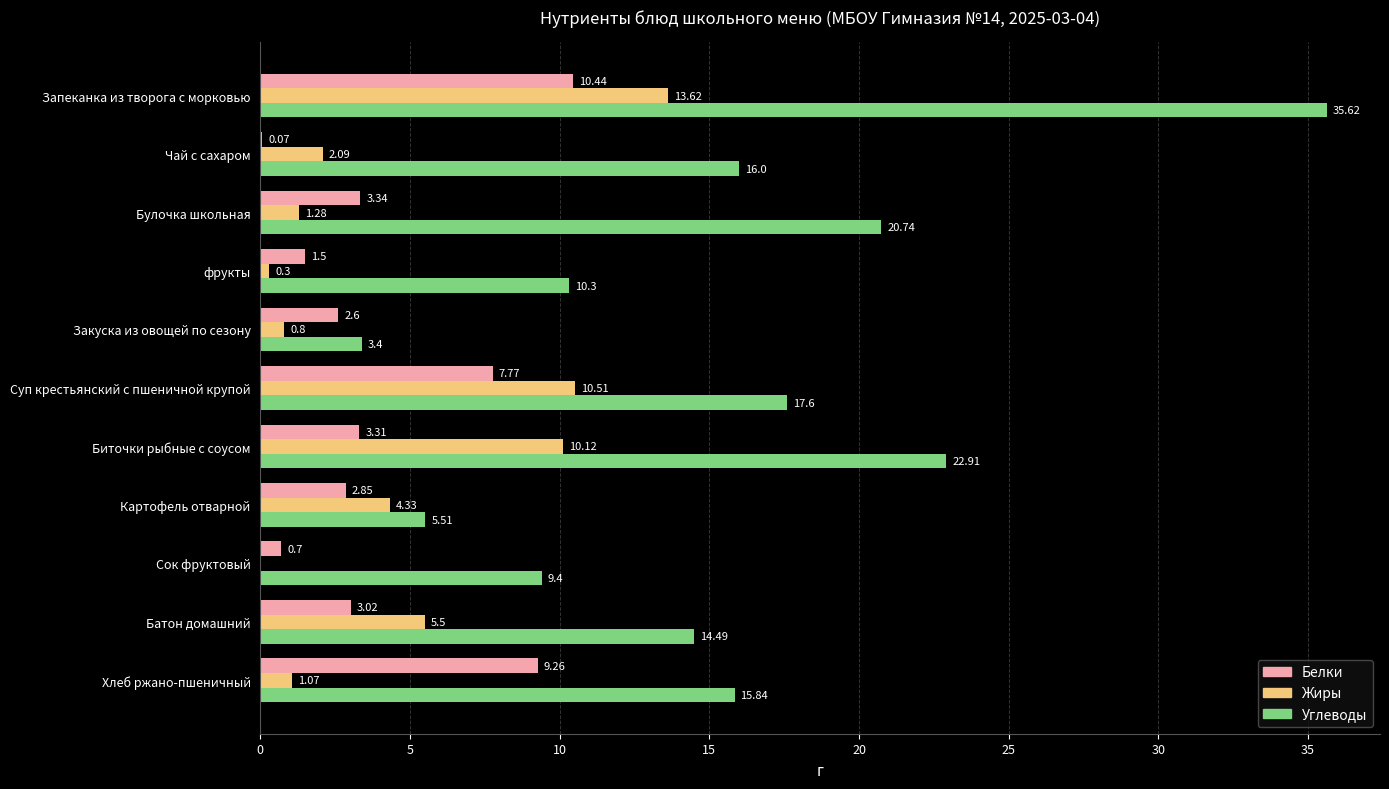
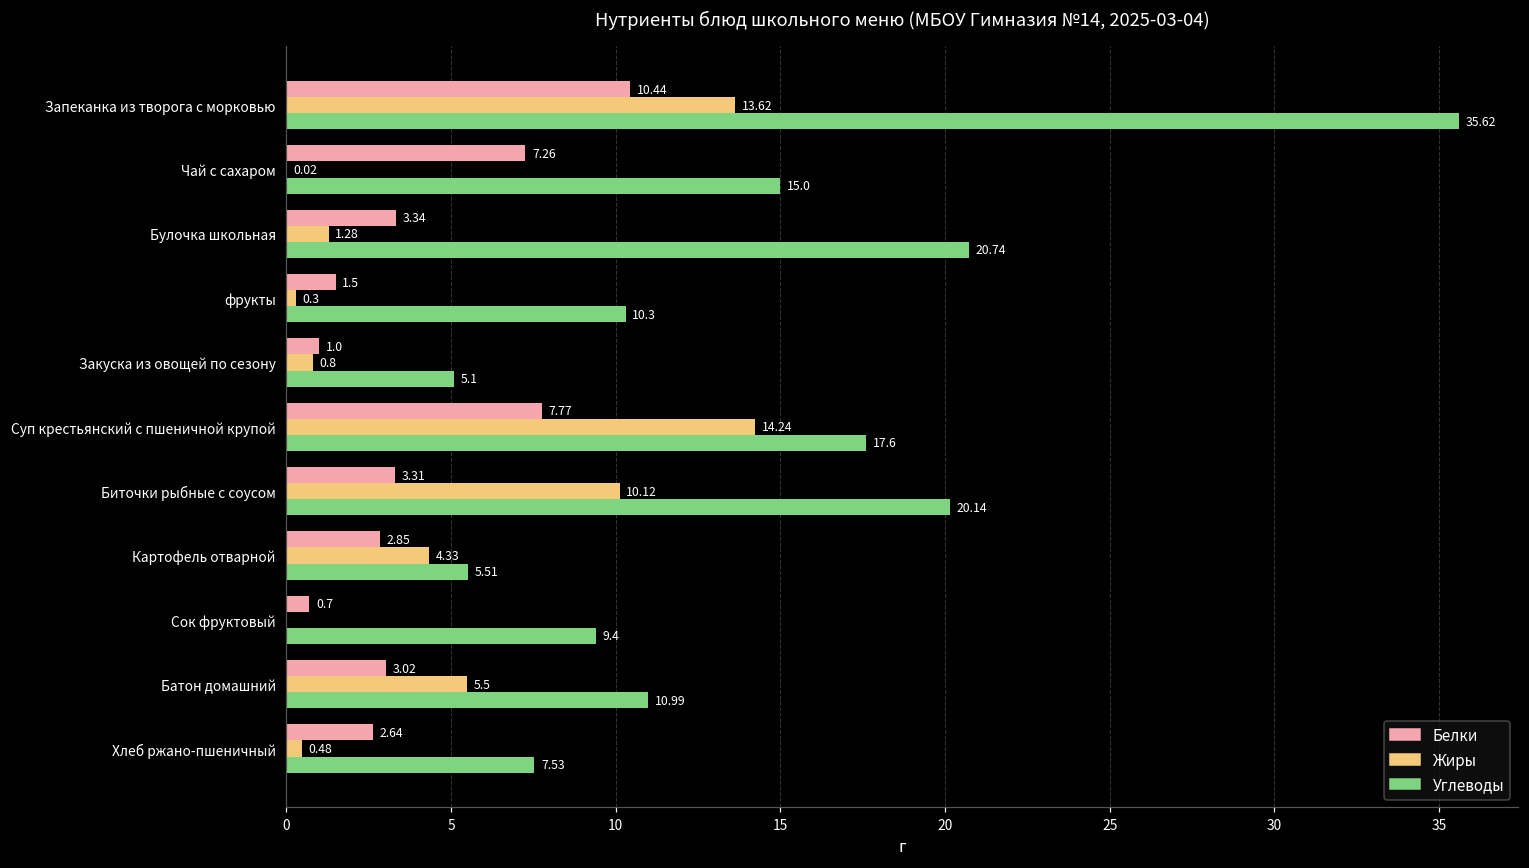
  {
    "Белки": {
      "Запеканка из творога с морковью": 10.44,
-     "Чай с сахаром": 0.07,
+     "Чай с сахаром": 7.26,
      "Булочка школьная": 3.34,
      "фрукты": 1.5,
-     "Закуска из овощей по сезону": 2.6,
+     "Закуска из овощей по сезону": 1.0,
      "Суп крестьянский с пшеничной крупой": 7.77,
      "Биточки рыбные с соусом": 3.31,
      "Картофель отварной": 2.85,
      "Сок фруктовый": 0.7,
      "Батон домашний": 3.02,
-     "Хлеб ржано-пшеничный": 9.26
+     "Хлеб ржано-пшеничный": 2.64
    },
    "Жиры": {
      "Запеканка из творога с морковью": 13.62,
-     "Чай с сахаром": 2.09,
+     "Чай с сахаром": 0.02,
      "Булочка школьная": 1.28,
      "фрукты": 0.3,
      "Закуска из овощей по сезону": 0.8,
-     "Суп крестьянский с пшеничной крупой": 10.51,
+     "Суп крестьянский с пшеничной крупой": 14.24,
      "Биточки рыбные с соусом": 10.12,
      "Картофель отварной": 4.33,
      "Батон домашний": 5.5,
-     "Хлеб ржано-пшеничный": 1.07
+     "Хлеб ржано-пшеничный": 0.48
    },
    "Углеводы": {
      "Запеканка из творога с морковью": 35.62,
-     "Чай с сахаром": 16.0,
+     "Чай с сахаром": 15.0,
      "Булочка школьная": 20.74,
      "фрукты": 10.3,
-     "Закуска из овощей по сезону": 3.4,
+     "Закуска из овощей по сезону": 5.1,
      "Суп крестьянский с пшеничной крупой": 17.6,
-     "Биточки рыбные с соусом": 22.91,
+     "Биточки рыбные с соусом": 20.14,
      "Картофель отварной": 5.51,
      "Сок фруктовый": 9.4,
-     "Батон домашний": 14.49,
-     "Хлеб ржано-пшеничный": 15.84
+     "Батон домашний": 10.99,
+     "Хлеб ржано-пшеничный": 7.53
    }
  }
